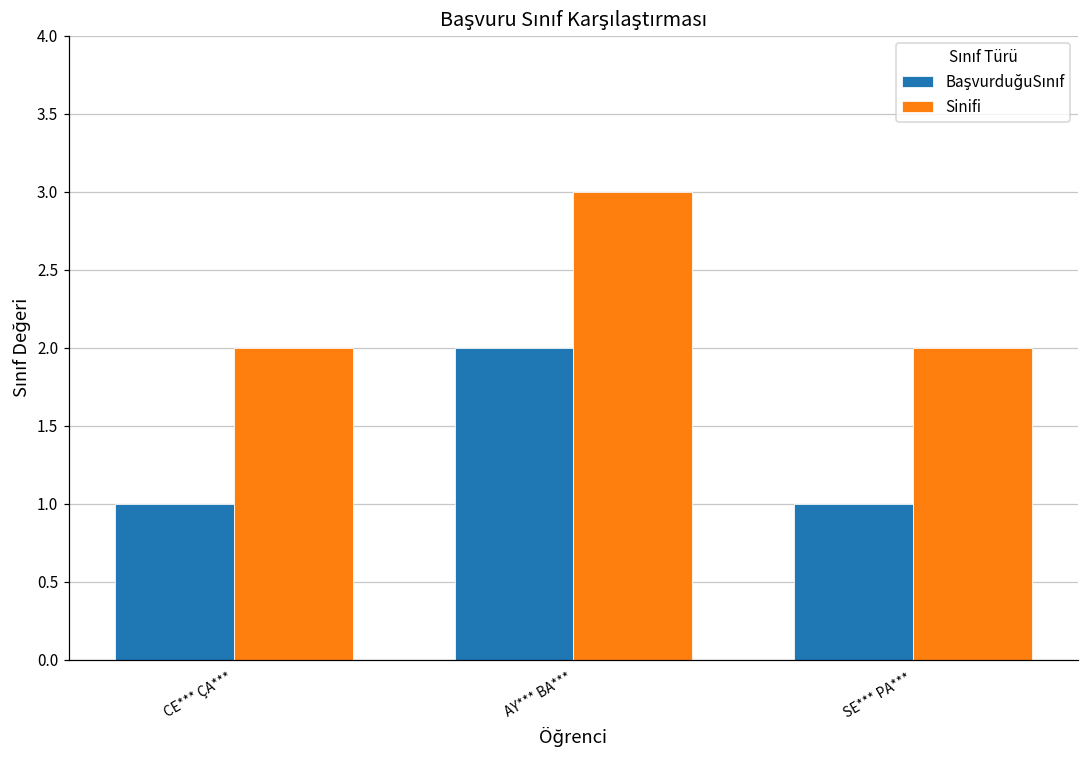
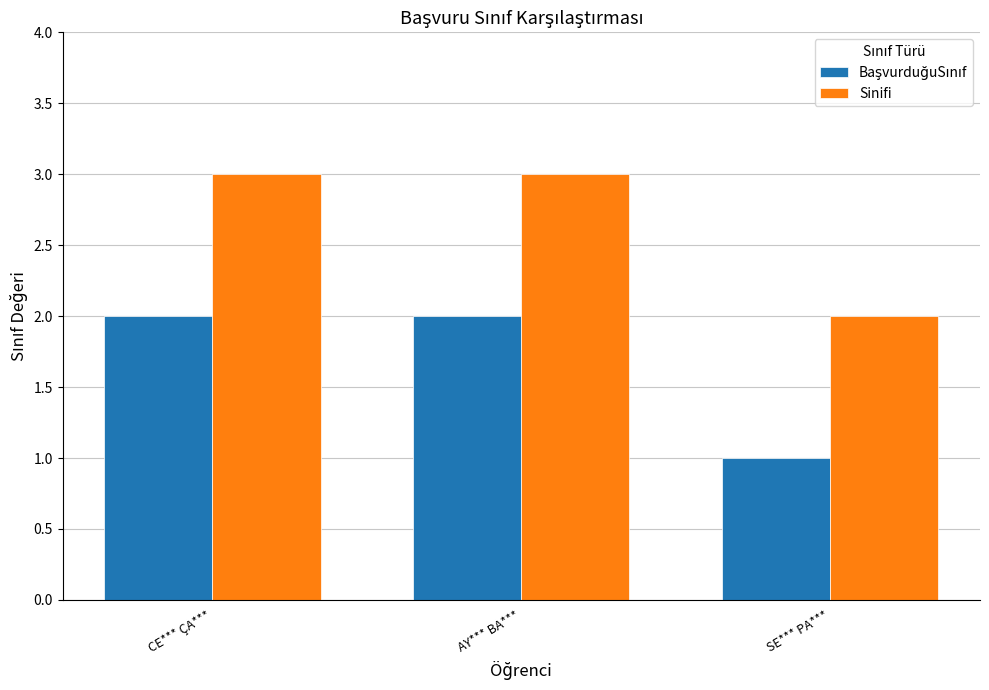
  {
    "BaşvurduğuSınıf": {
-     "CE*** ÇA***": 1,
+     "CE*** ÇA***": 2,
      "AY*** BA***": 2,
      "SE*** PA***": 1
    },
    "Sinifi": {
-     "CE*** ÇA***": 2,
+     "CE*** ÇA***": 3,
      "AY*** BA***": 3,
      "SE*** PA***": 2
    }
  }
